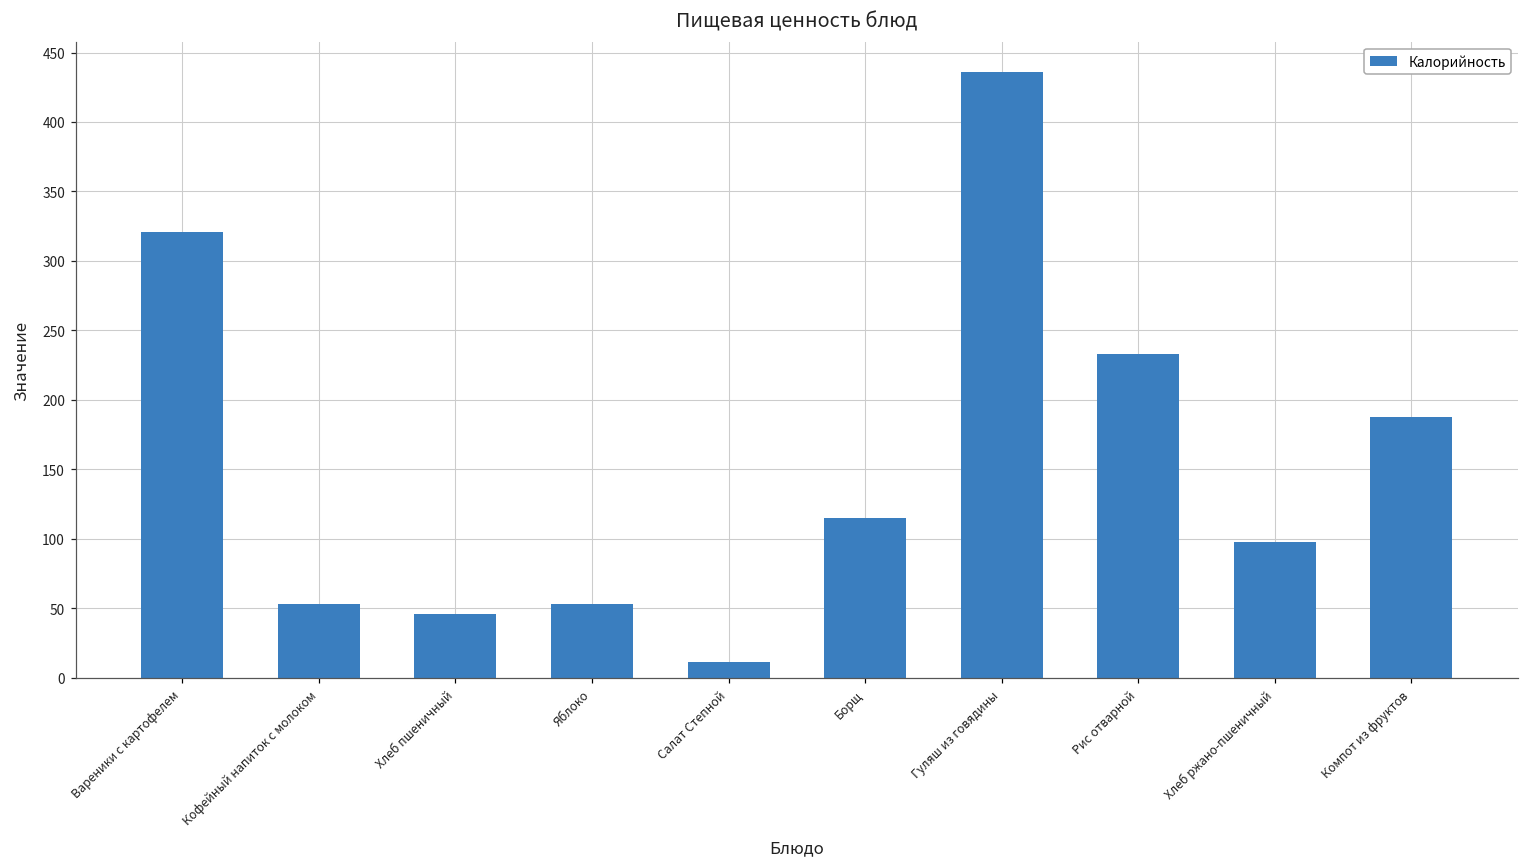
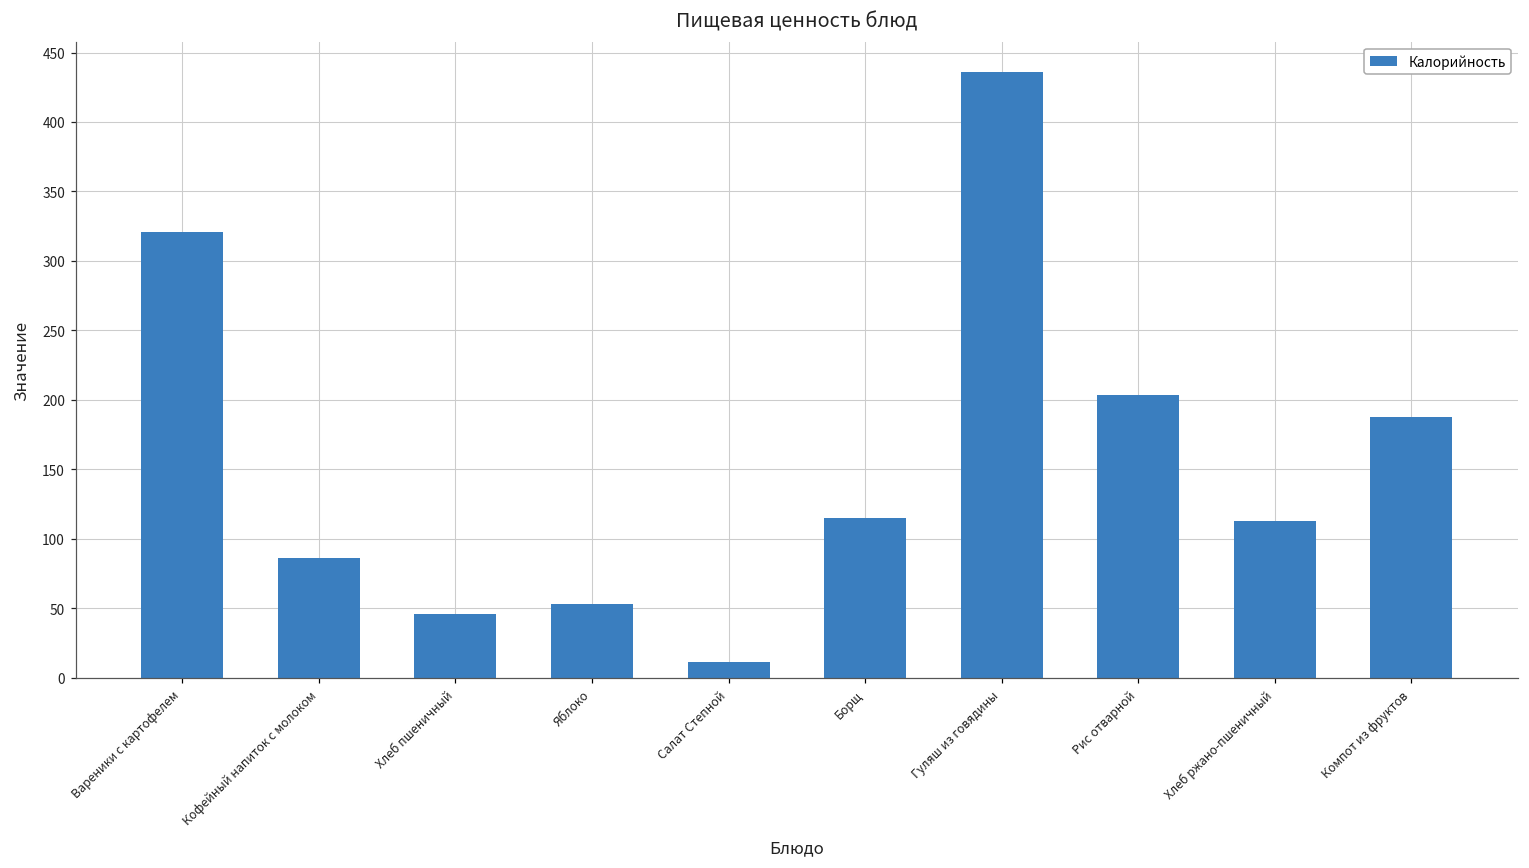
  {
    "Вареники с картофелем": 321,
-   "Кофейный напиток с молоком": 53,
+   "Кофейный напиток с молоком": 86,
    "Хлеб пшеничный": 46,
    "Яблоко": 53,
    "Салат Степной": 11,
    "Борщ": 115,
    "Гуляш из говядины": 436,
-   "Рис отварной": 233,
-   "Хлеб ржано-пшеничный": 98,
+   "Рис отварной": 204,
+   "Хлеб ржано-пшеничный": 113,
    "Компот из фруктов": 188
  }
